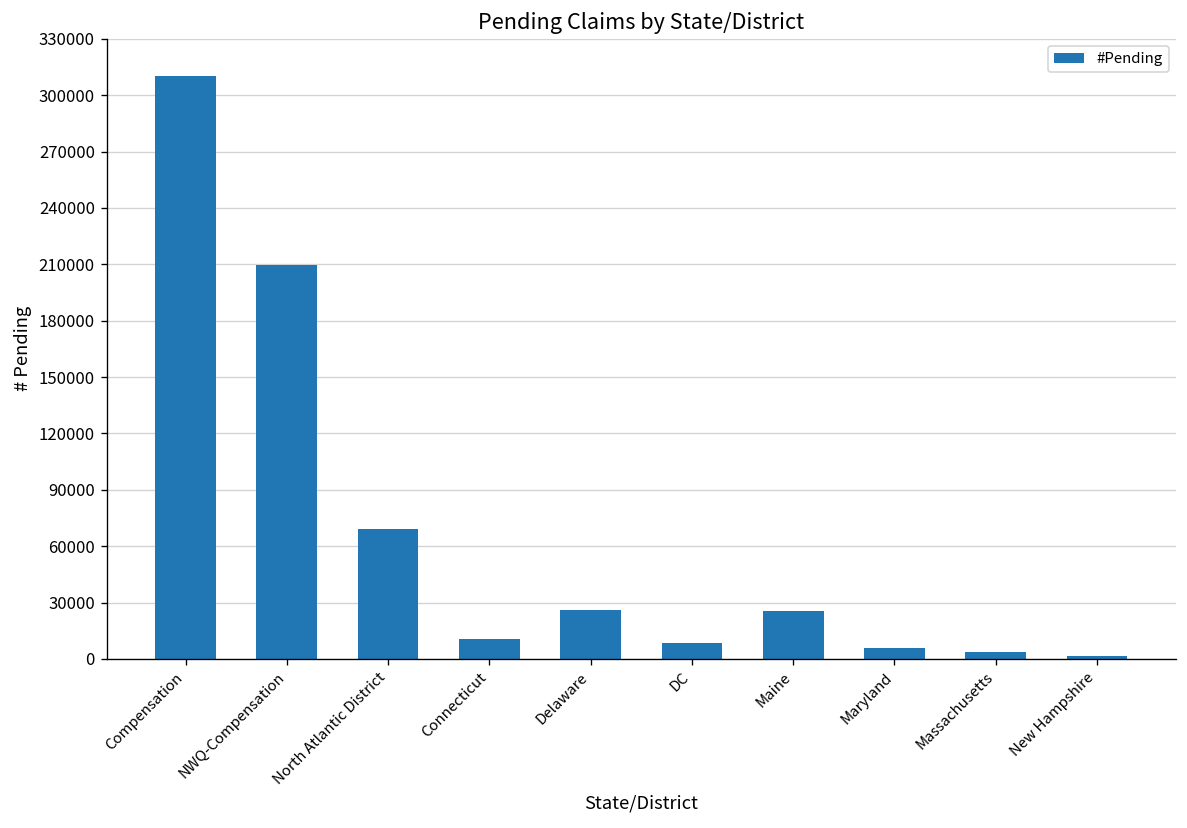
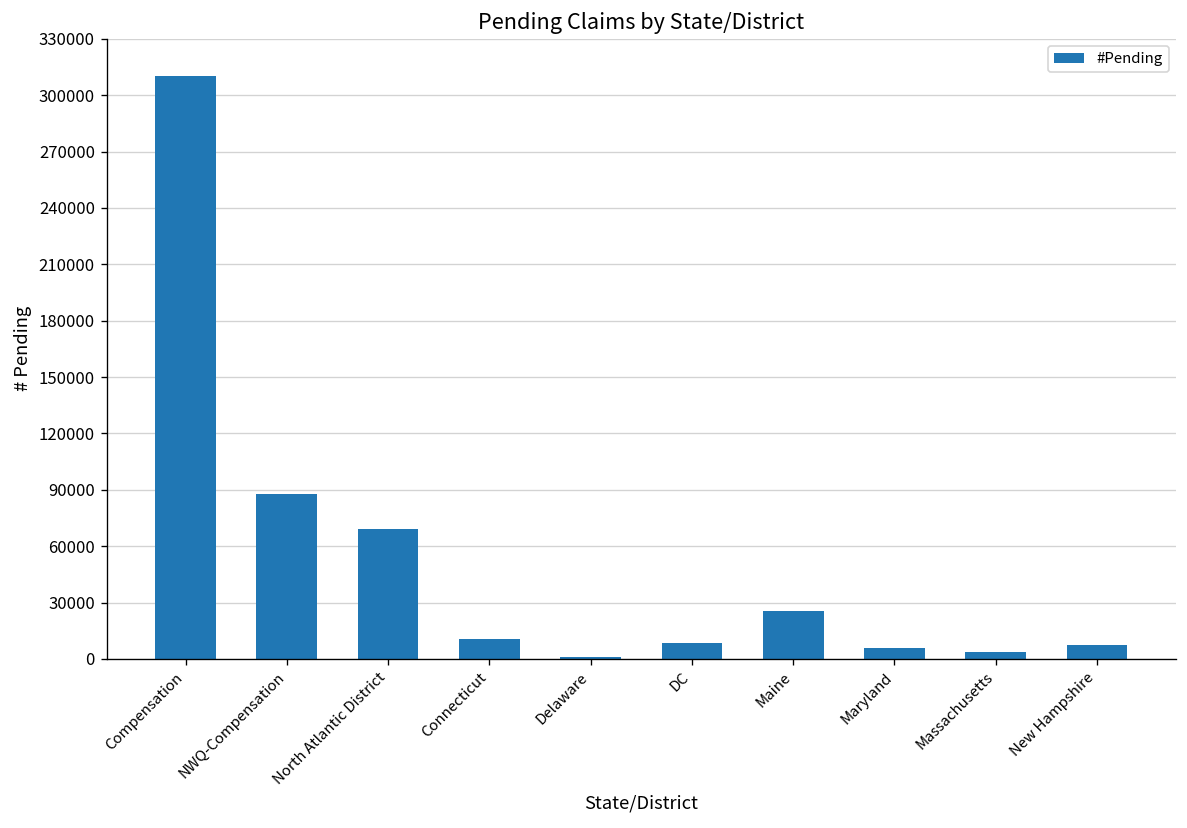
  {
    "Compensation": 310000,
-   "NWQ-Compensation": 210000,
+   "NWQ-Compensation": 88000,
    "North Atlantic District": 69000,
    "Connecticut": 10000,
-   "Delaware": 26000,
+   "Delaware": 1000,
    "DC": 9000,
    "Maine": 25000,
    "Maryland": 6000,
    "Massachusetts": 4000,
-   "New Hampshire": 1000
+   "New Hampshire": 7000
  }
